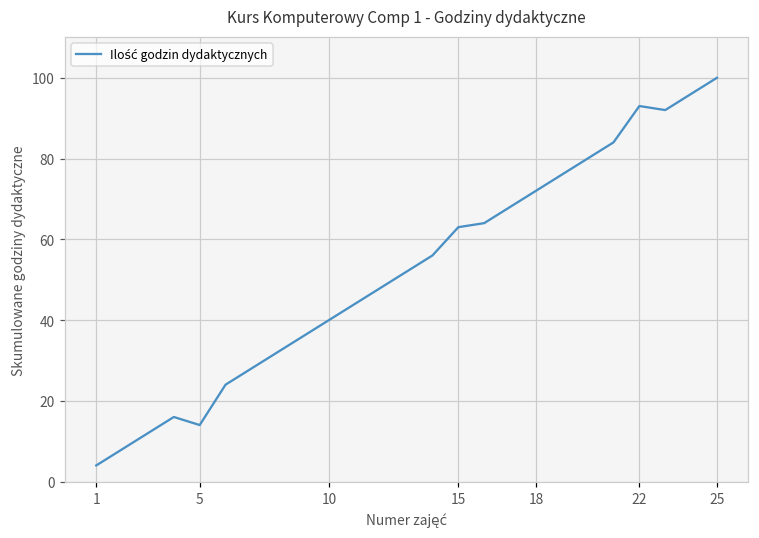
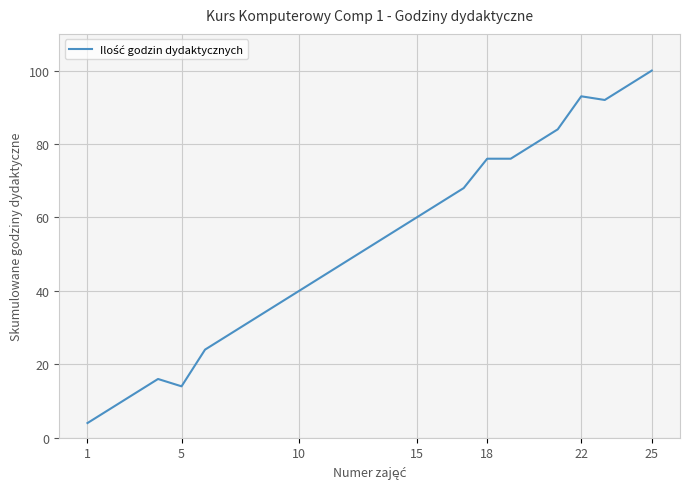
  {
    "1": 4,
    "5": 14,
    "10": 40,
-   "15": 63,
-   "18": 72,
+   "15": 60,
+   "18": 76,
    "22": 93,
    "25": 100
  }
